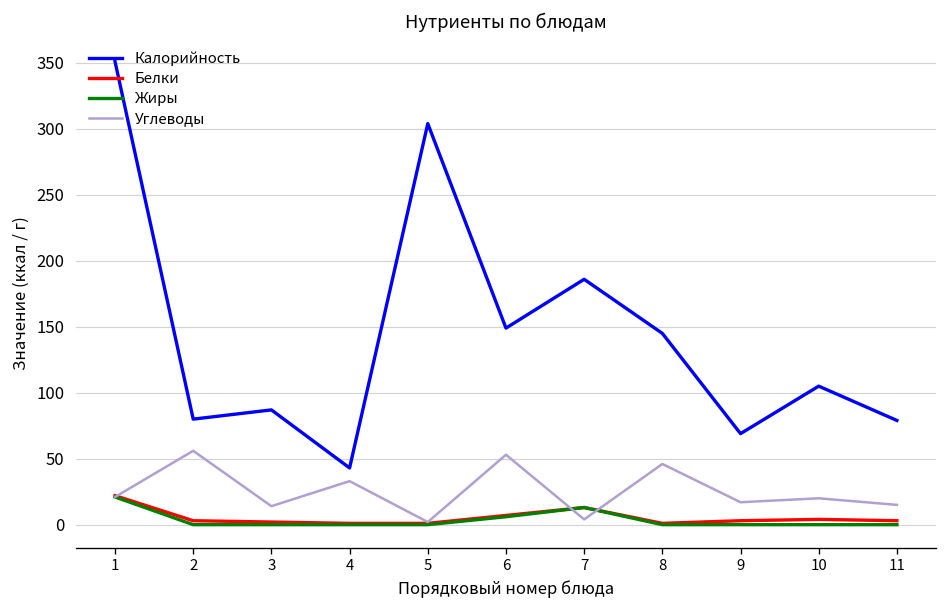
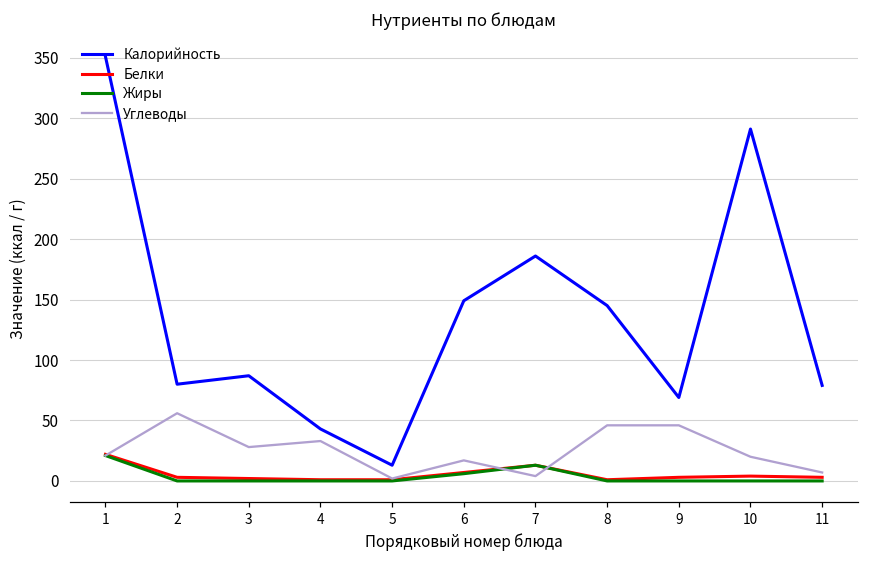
  {
    "Калорийность": {
      "1": 351,
      "2": 80,
      "3": 87,
      "4": 43,
-     "5": 304,
+     "5": 13,
      "6": 149,
      "7": 186,
      "8": 145,
      "9": 69,
-     "10": 105,
+     "10": 291,
      "11": 79
    },
    "Белки": {
      "2": 3,
      "9": 3,
      "10": 4,
      "11": 3
    },
    "Жиры": {
      "2": 0,
      "9": 0,
      "10": 0,
      "11": 0
    },
    "Углеводы": {
      "2": 56,
-     "3": 14,
+     "3": 28,
      "4": 33,
-     "6": 53,
+     "6": 17,
      "7": 4,
      "8": 46,
-     "9": 17,
+     "9": 46,
      "10": 20,
-     "11": 15
+     "11": 7
    }
  }
